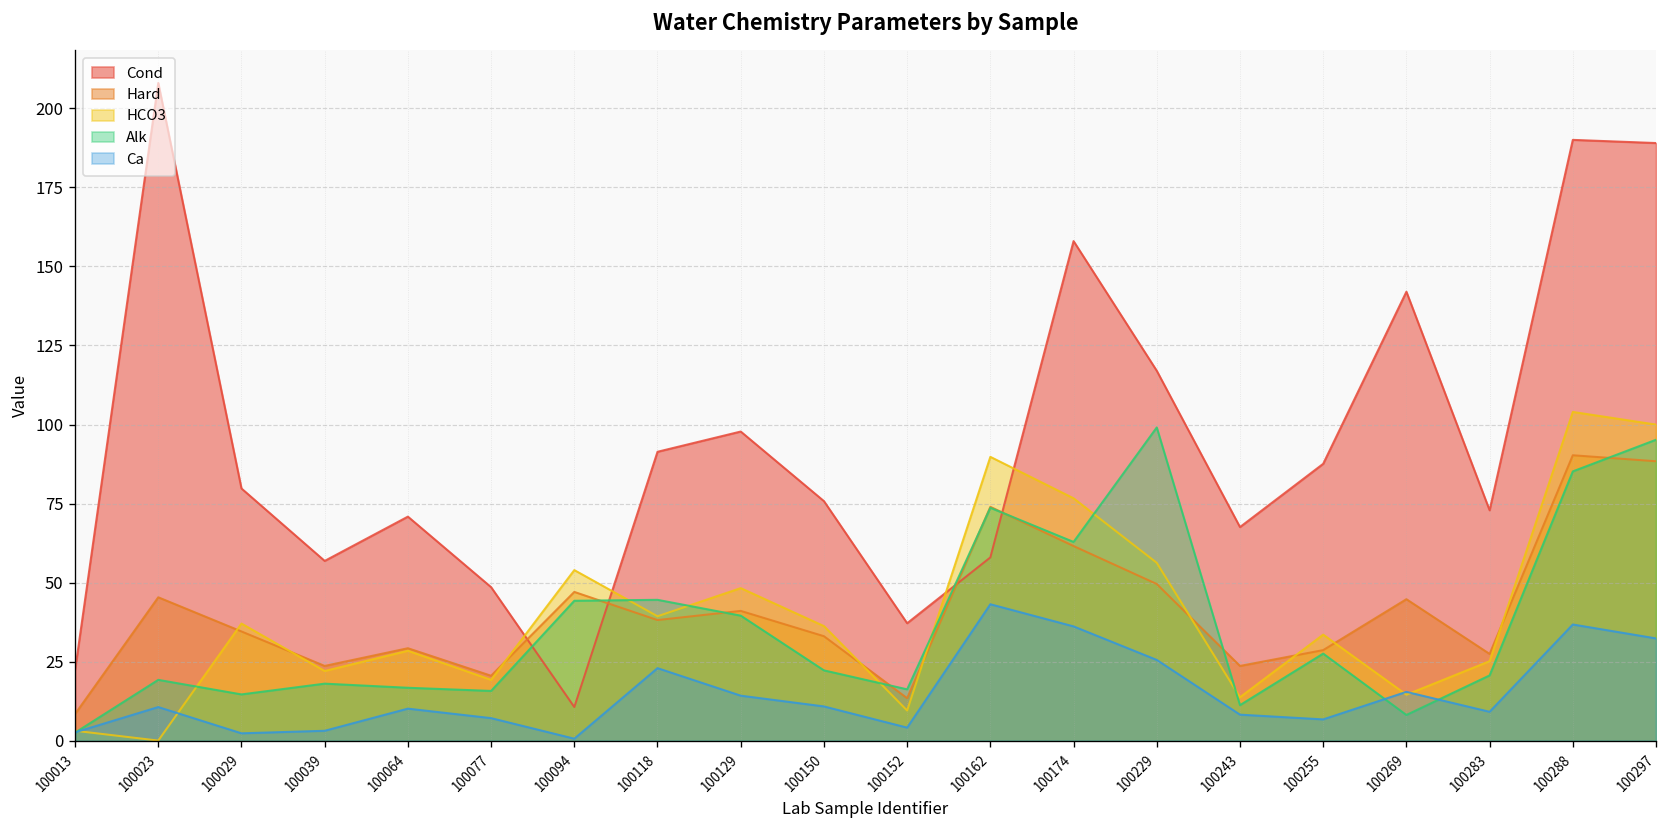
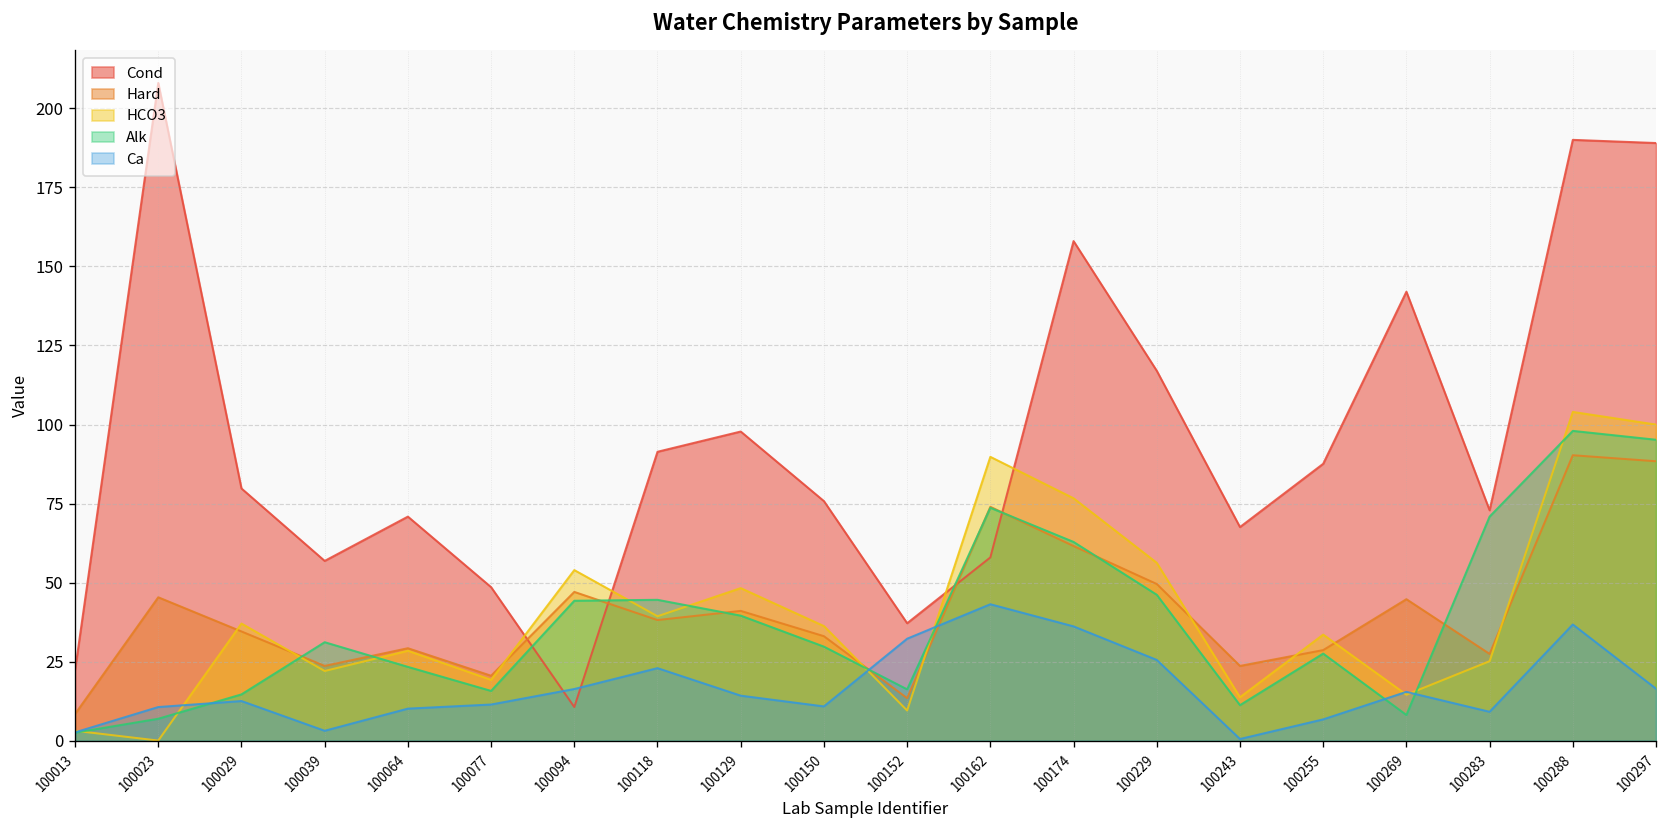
  {
    "Alk": {
-     "100023": 19,
+     "100023": 7,
      "100029": 15,
-     "100039": 18,
-     "100064": 17,
+     "100039": 31,
+     "100064": 23,
      "100077": 16,
      "100094": 44,
      "100118": 45,
      "100129": 40,
-     "100150": 22,
+     "100150": 30,
      "100152": 16,
      "100174": 63,
-     "100229": 99,
+     "100229": 46,
      "100243": 11,
      "100255": 28,
      "100269": 8,
-     "100283": 21,
-     "100288": 85,
+     "100283": 71,
+     "100288": 98,
      "100297": 95
    },
    "Ca": {
      "100023": 11,
-     "100029": 2,
+     "100029": 13,
      "100039": 3,
      "100064": 10,
-     "100077": 7,
-     "100094": 1,
+     "100077": 12,
+     "100094": 16,
      "100118": 23,
      "100129": 14,
      "100150": 11,
-     "100152": 4,
+     "100152": 32,
      "100162": 43,
      "100174": 36,
      "100229": 26,
-     "100243": 8,
+     "100243": 1,
      "100255": 7,
      "100283": 9,
      "100288": 37,
-     "100297": 32
+     "100297": 17
    }
  }
